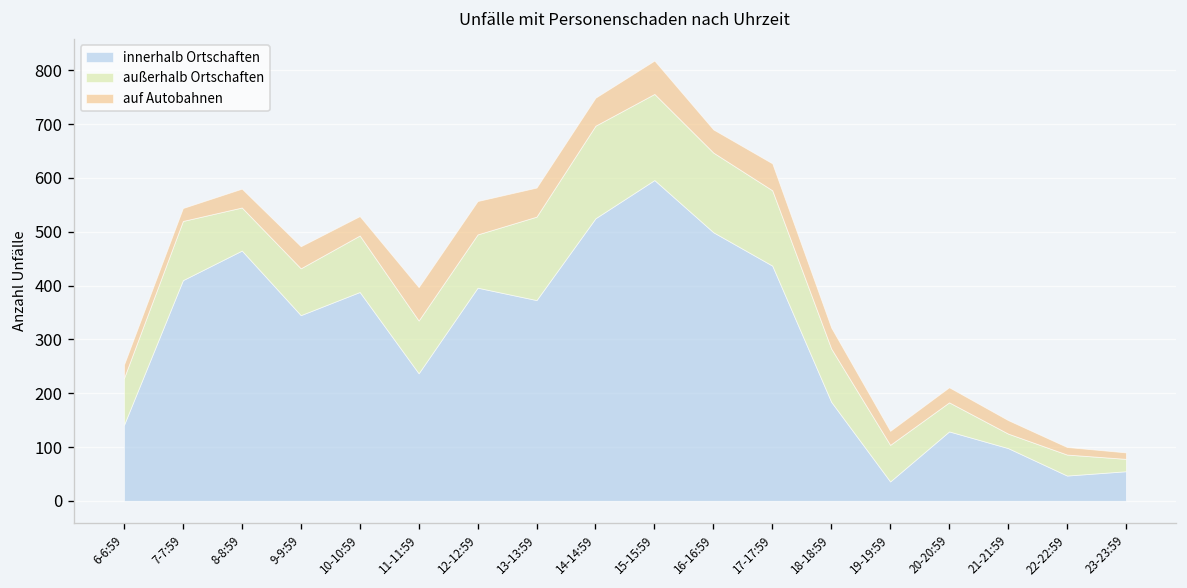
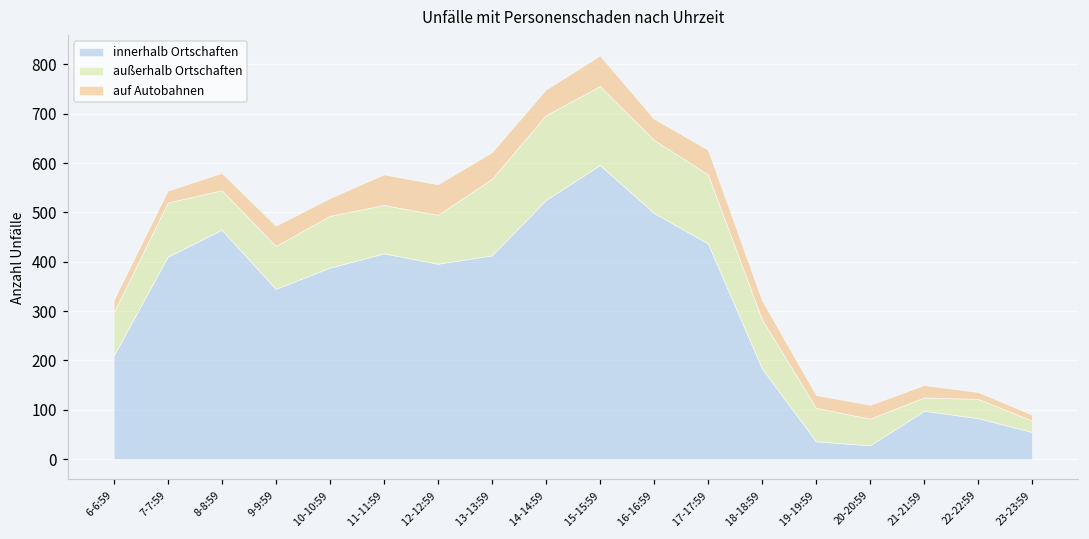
  {
    "innerhalb Ortschaften": {
-     "6-6:59": 140,
+     "6-6:59": 210,
      "7-7:59": 410,
      "8-8:59": 470,
      "9-9:59": 350,
      "10-10:59": 390,
-     "11-11:59": 240,
+     "11-11:59": 420,
      "12-12:59": 400,
-     "13-13:59": 370,
+     "13-13:59": 410,
      "14-14:59": 530,
      "15-15:59": 600,
      "16-16:59": 500,
      "17-17:59": 440,
      "18-18:59": 180,
      "19-19:59": 40,
-     "20-20:59": 130,
+     "20-20:59": 30,
      "21-21:59": 100,
-     "22-22:59": 50,
+     "22-22:59": 80,
      "23-23:59": 60
    }
  }
